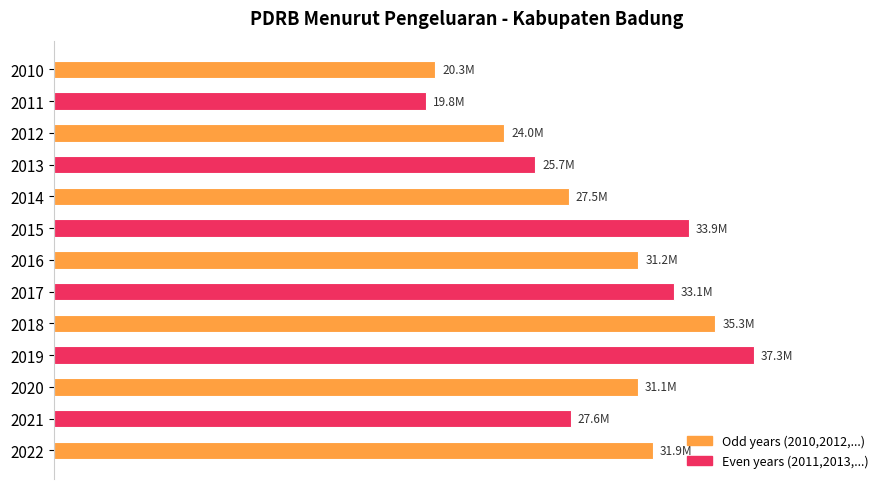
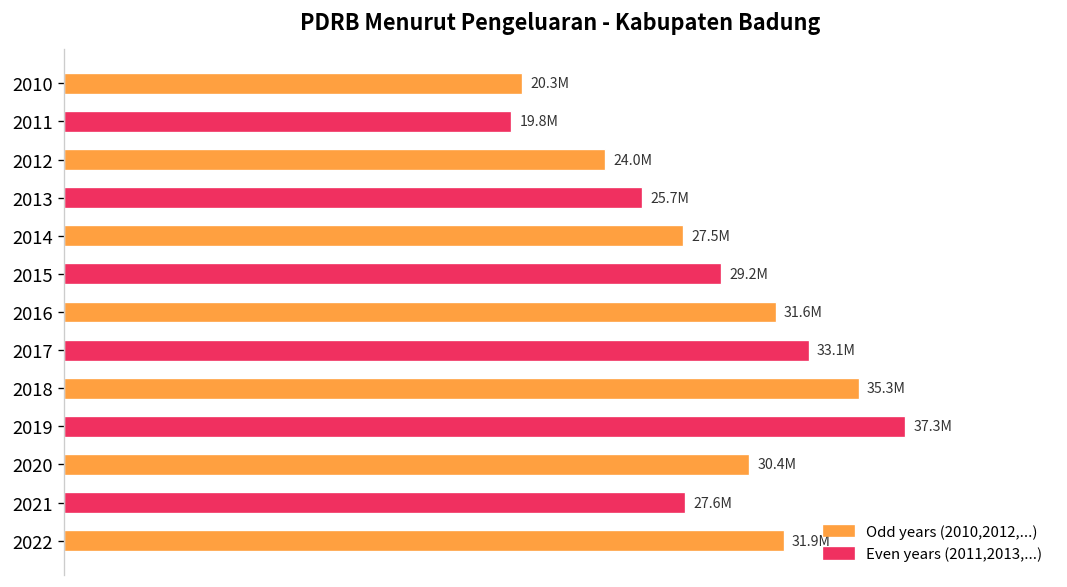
  {
    "2010": "20.3M",
    "2011": "19.8M",
    "2012": "24.0M",
    "2013": "25.7M",
    "2014": "27.5M",
-   "2015": "33.9M",
-   "2016": "31.2M",
+   "2015": "29.2M",
+   "2016": "31.6M",
    "2017": "33.1M",
    "2018": "35.3M",
    "2019": "37.3M",
-   "2020": "31.1M",
+   "2020": "30.4M",
    "2021": "27.6M",
    "2022": "31.9M"
  }
